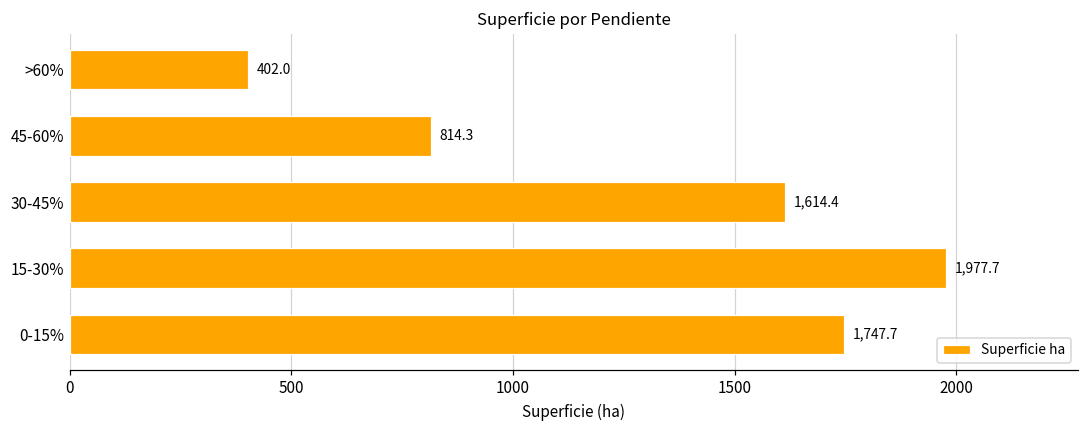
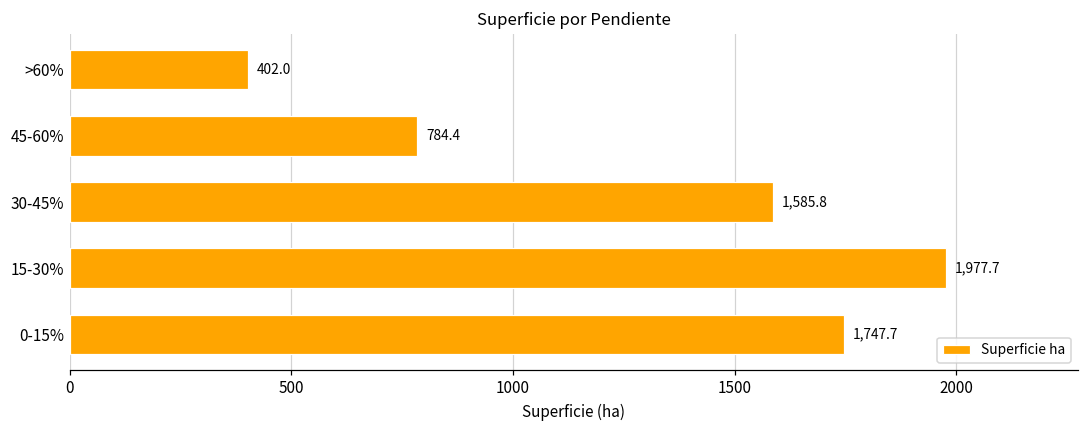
  {
    ">60%": "402.0",
-   "45-60%": "814.3",
-   "30-45%": "1,614.4",
+   "45-60%": "784.4",
+   "30-45%": "1,585.8",
    "15-30%": "1,977.7",
    "0-15%": "1,747.7"
  }
